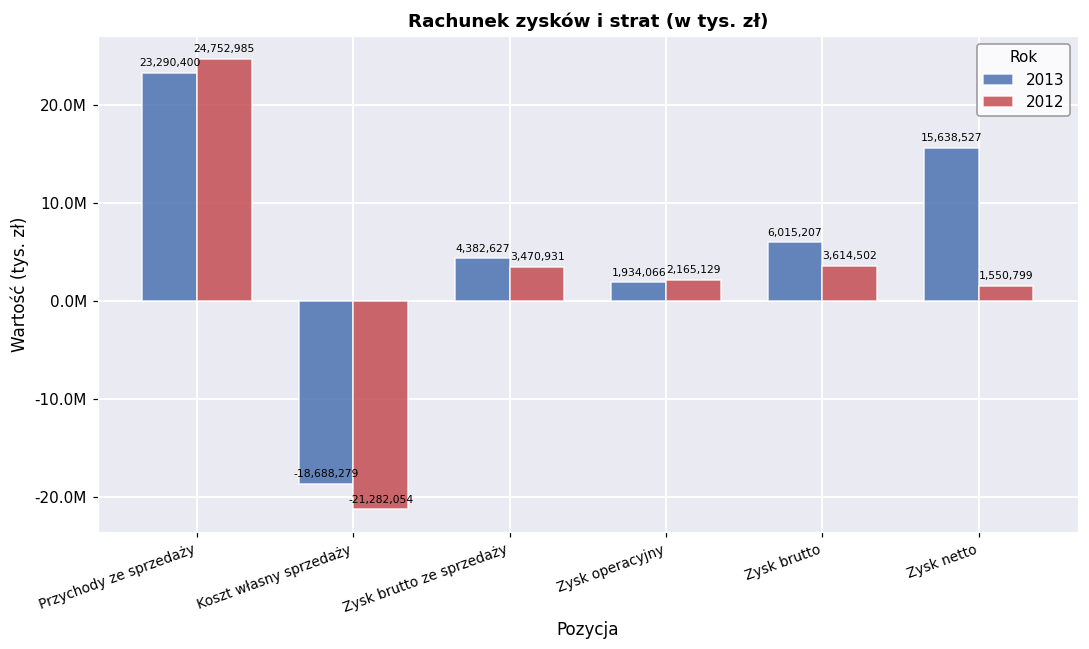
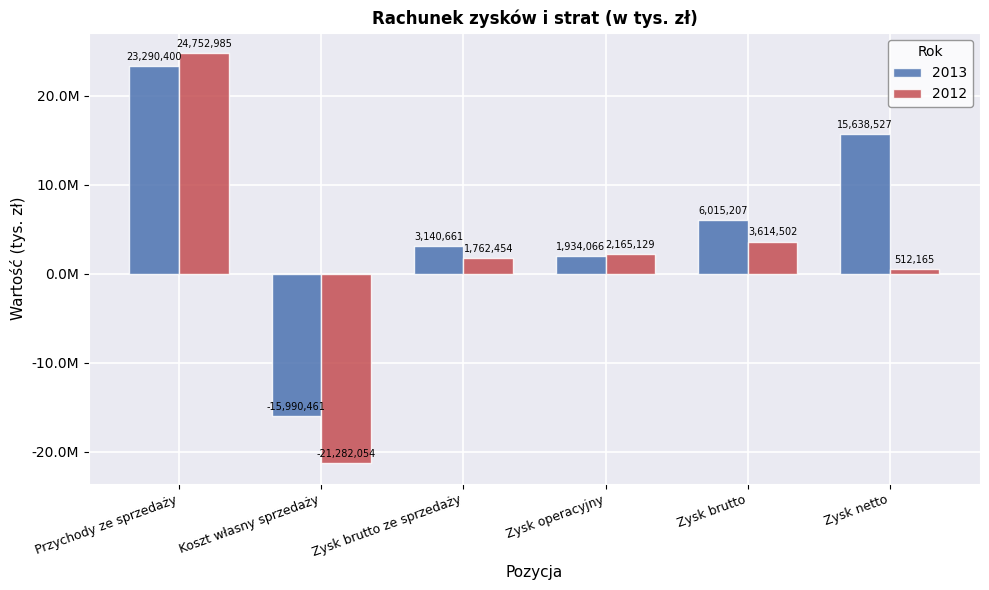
  {
    "2013": {
      "Przychody ze sprzedaży": "23,290,400",
-     "Koszt własny sprzedaży": "-18,688,279",
-     "Zysk brutto ze sprzedaży": "4,382,627",
+     "Koszt własny sprzedaży": "-15,990,461",
+     "Zysk brutto ze sprzedaży": "3,140,661",
      "Zysk operacyjny": "1,934,066",
      "Zysk brutto": "6,015,207",
      "Zysk netto": "15,638,527"
    },
    "2012": {
      "Przychody ze sprzedaży": "24,752,985",
      "Koszt własny sprzedaży": "-21,282,054",
-     "Zysk brutto ze sprzedaży": "3,470,931",
+     "Zysk brutto ze sprzedaży": "1,762,454",
      "Zysk operacyjny": "2,165,129",
      "Zysk brutto": "3,614,502",
-     "Zysk netto": "1,550,799"
+     "Zysk netto": "512,165"
    }
  }
